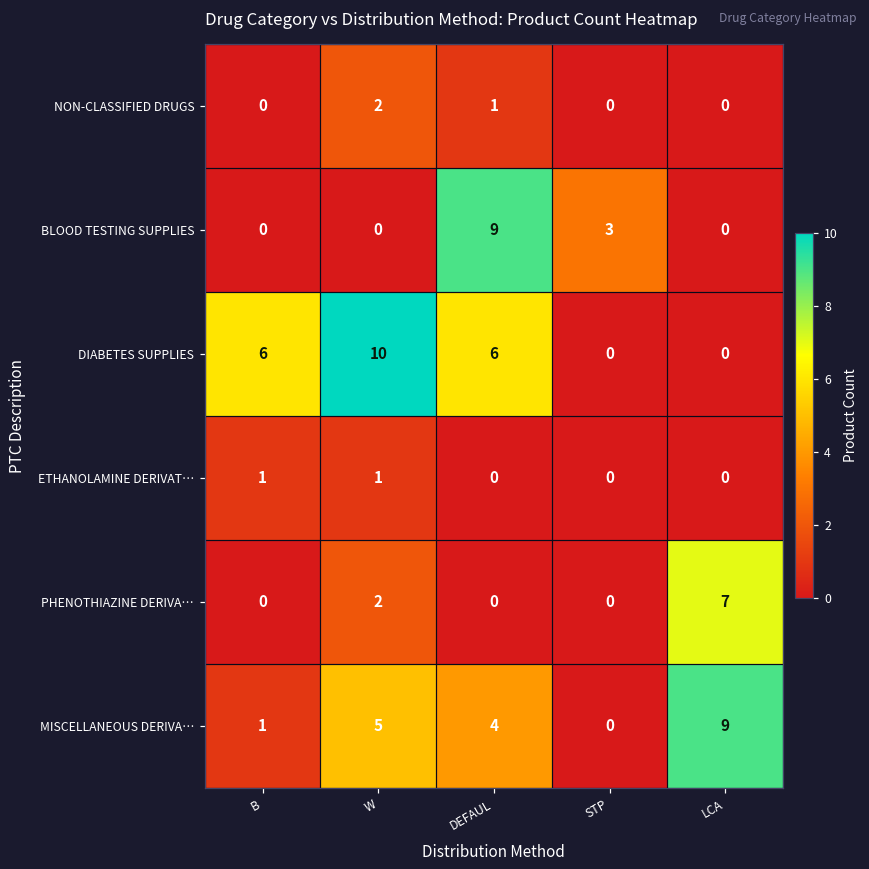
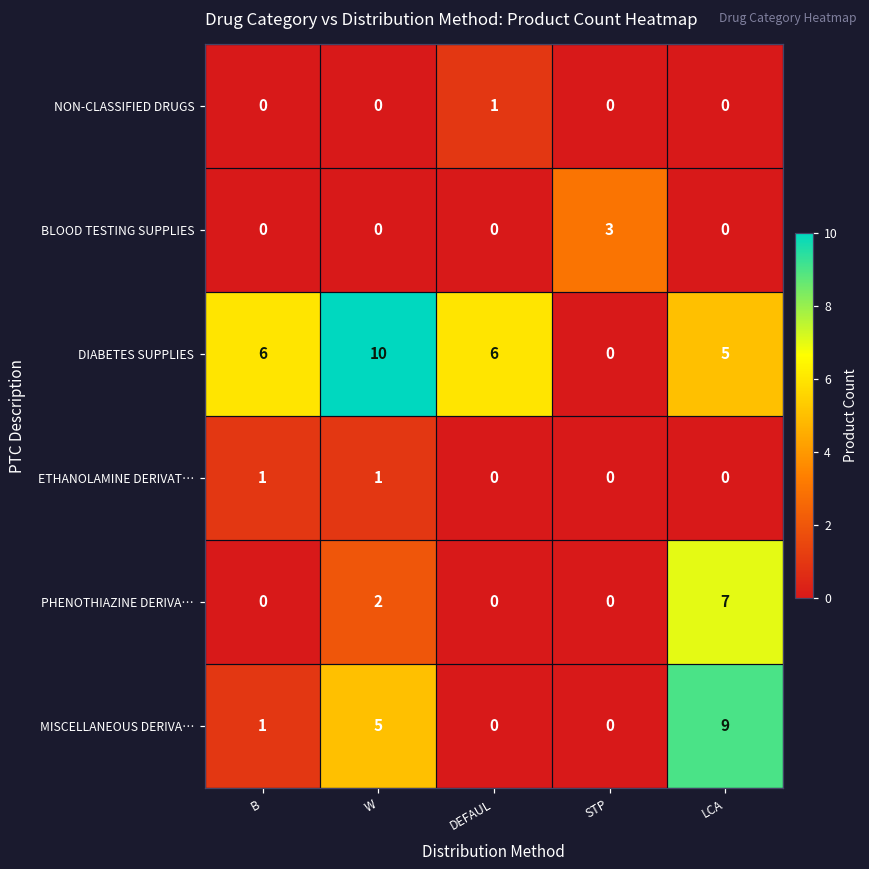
  {
    "NON-CLASSIFIED DRUGS": {
      "B": 0,
-     "W": 2,
+     "W": 0,
      "DEFAUL": 1,
      "STP": 0,
      "LCA": 0
    },
    "BLOOD TESTING SUPPLIES": {
      "B": 0,
      "W": 0,
-     "DEFAUL": 9,
+     "DEFAUL": 0,
      "STP": 3,
      "LCA": 0
    },
    "DIABETES SUPPLIES": {
      "B": 6,
      "W": 10,
      "DEFAUL": 6,
      "STP": 0,
-     "LCA": 0
+     "LCA": 5
    },
    "ETHANOLAMINE DERIVAT…": {
      "B": 1,
      "W": 1,
      "DEFAUL": 0,
      "STP": 0,
      "LCA": 0
    },
    "PHENOTHIAZINE DERIVA…": {
      "B": 0,
      "W": 2,
      "DEFAUL": 0,
      "STP": 0,
      "LCA": 7
    },
    "MISCELLANEOUS DERIVA…": {
      "B": 1,
      "W": 5,
-     "DEFAUL": 4,
+     "DEFAUL": 0,
      "STP": 0,
      "LCA": 9
    }
  }
